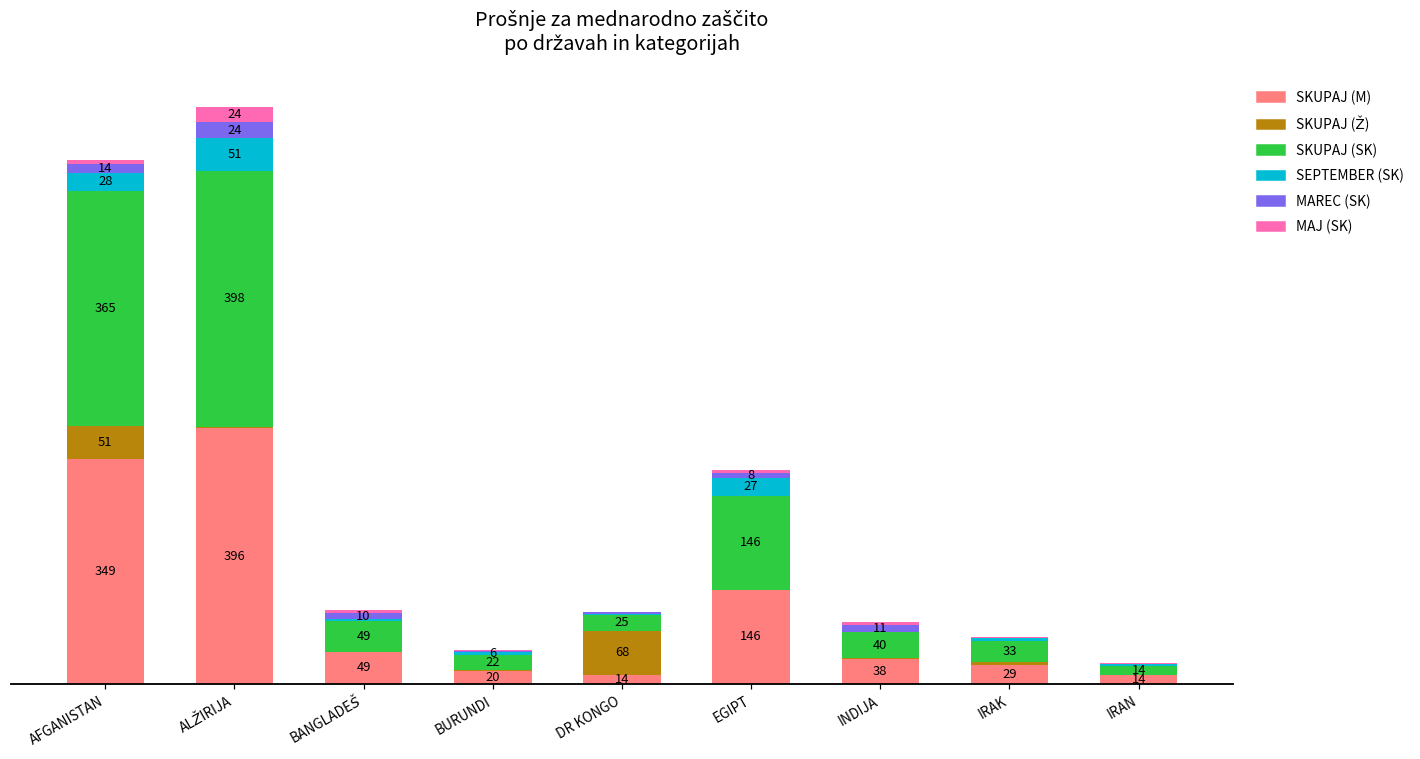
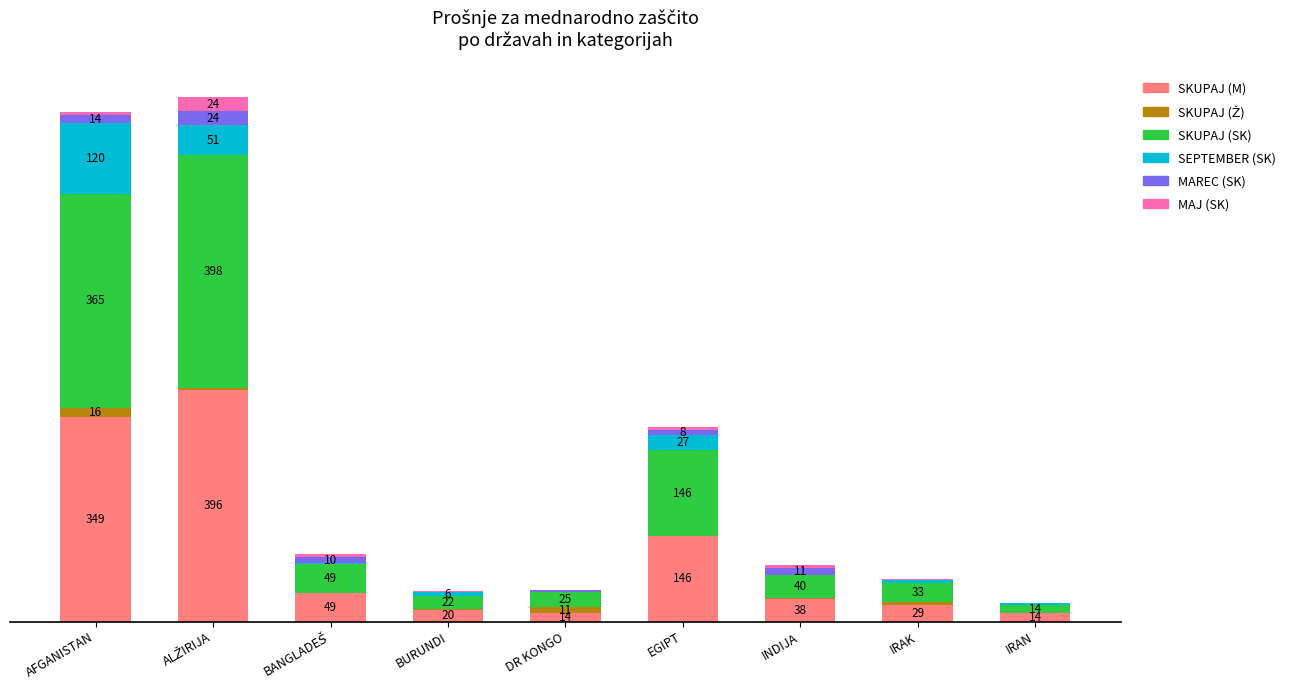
  {
    "SKUPAJ (Ž)": {
-     "AFGANISTAN": 51,
-     "DR KONGO": 68
+     "AFGANISTAN": 16,
+     "DR KONGO": 11
    },
    "SKUPAJ (SK)": {
      "AFGANISTAN": 365,
      "ALŽIRIJA": 398,
      "BANGLADEŠ": 49,
      "EGIPT": 146,
      "INDIJA": 40,
      "IRAK": 33
    },
    "SEPTEMBER (SK)": {
-     "AFGANISTAN": 28,
+     "AFGANISTAN": 120,
      "ALŽIRIJA": 51,
      "EGIPT": 27
    },
    "MAREC (SK)": {
      "AFGANISTAN": 14,
      "ALŽIRIJA": 24,
      "BANGLADEŠ": 10,
      "INDIJA": 11
    }
  }
